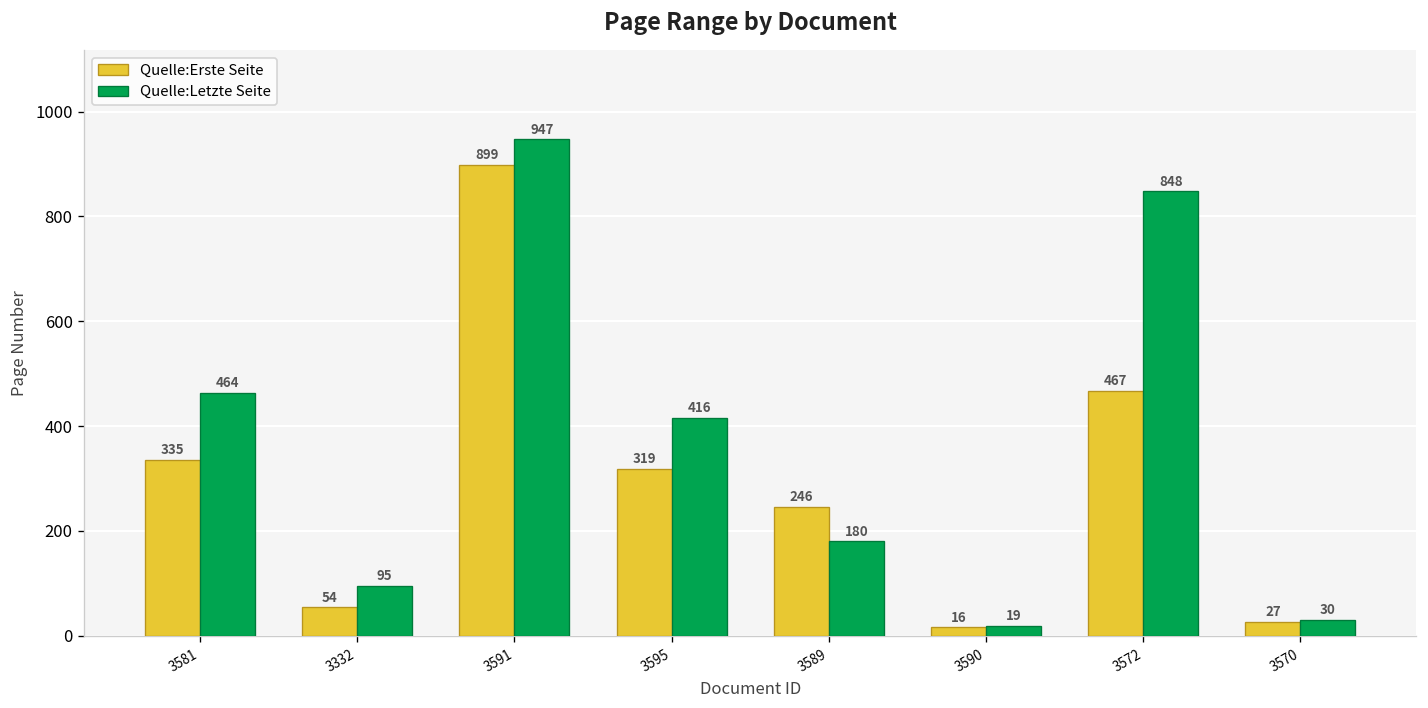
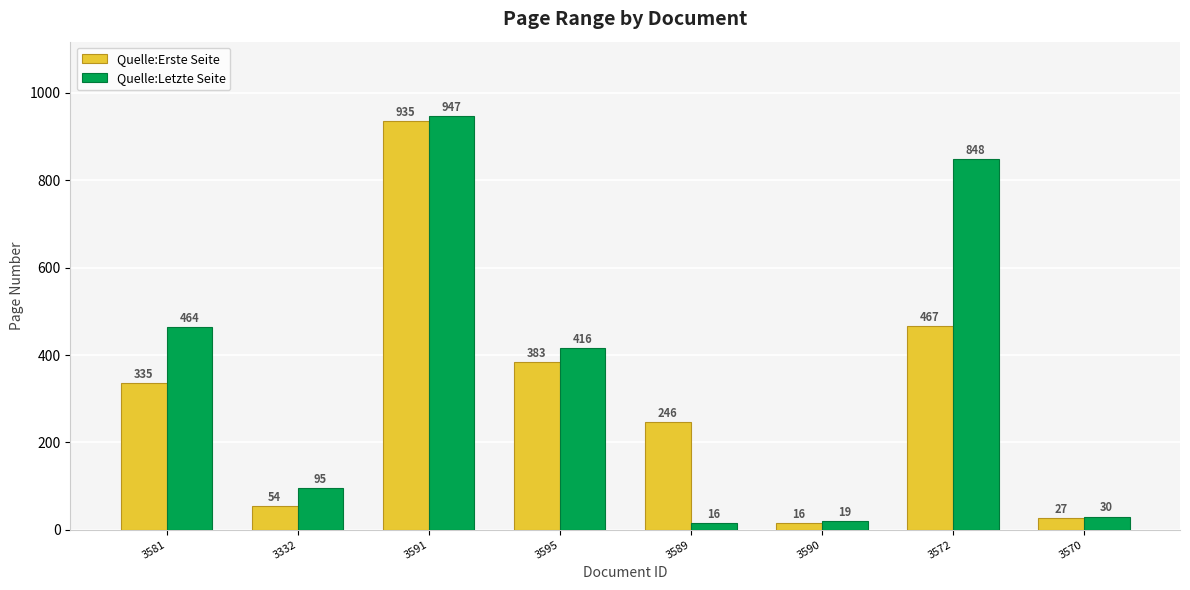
  {
    "Quelle:Erste Seite": {
      "3581": 335,
      "3332": 54,
-     "3591": 899,
-     "3595": 319,
+     "3591": 935,
+     "3595": 383,
      "3589": 246,
      "3590": 16,
      "3572": 467,
      "3570": 27
    },
    "Quelle:Letzte Seite": {
      "3581": 464,
      "3332": 95,
      "3591": 947,
      "3595": 416,
-     "3589": 180,
+     "3589": 16,
      "3590": 19,
      "3572": 848,
      "3570": 30
    }
  }
